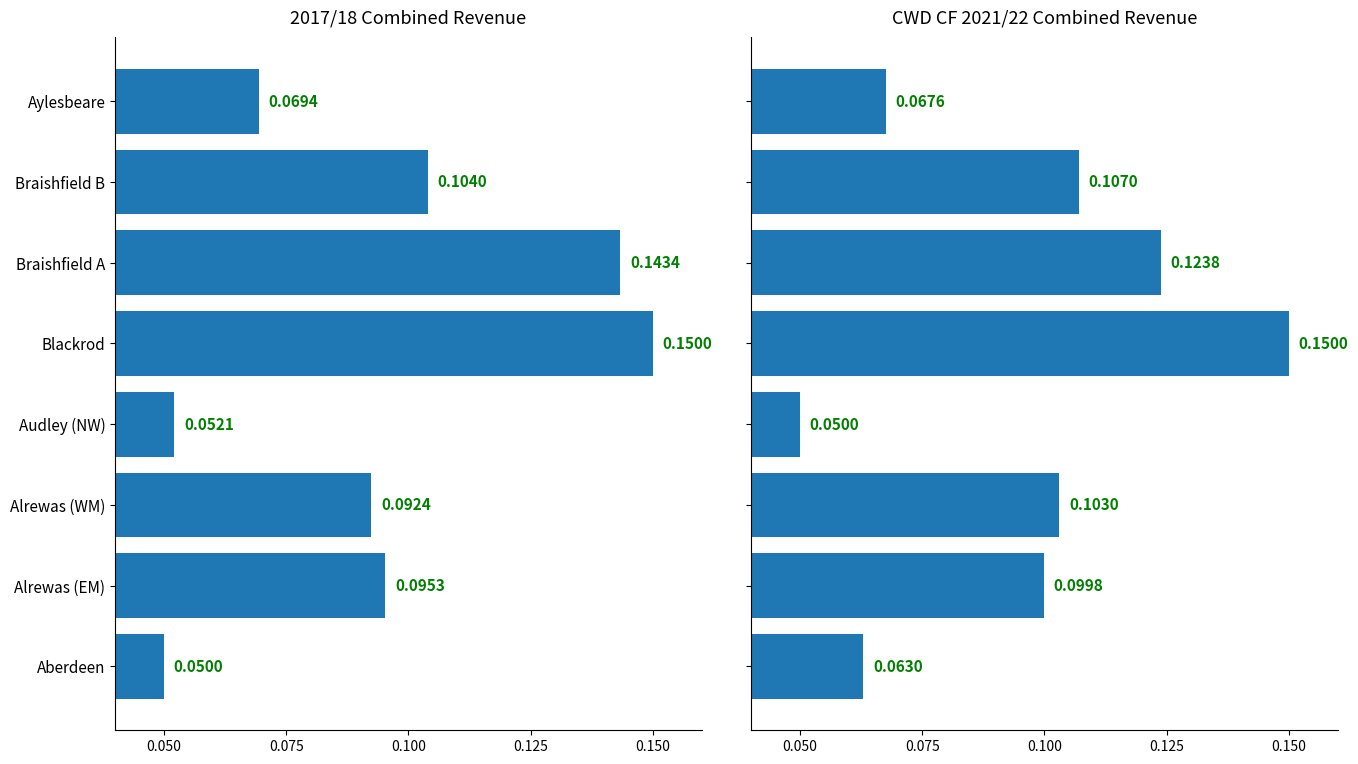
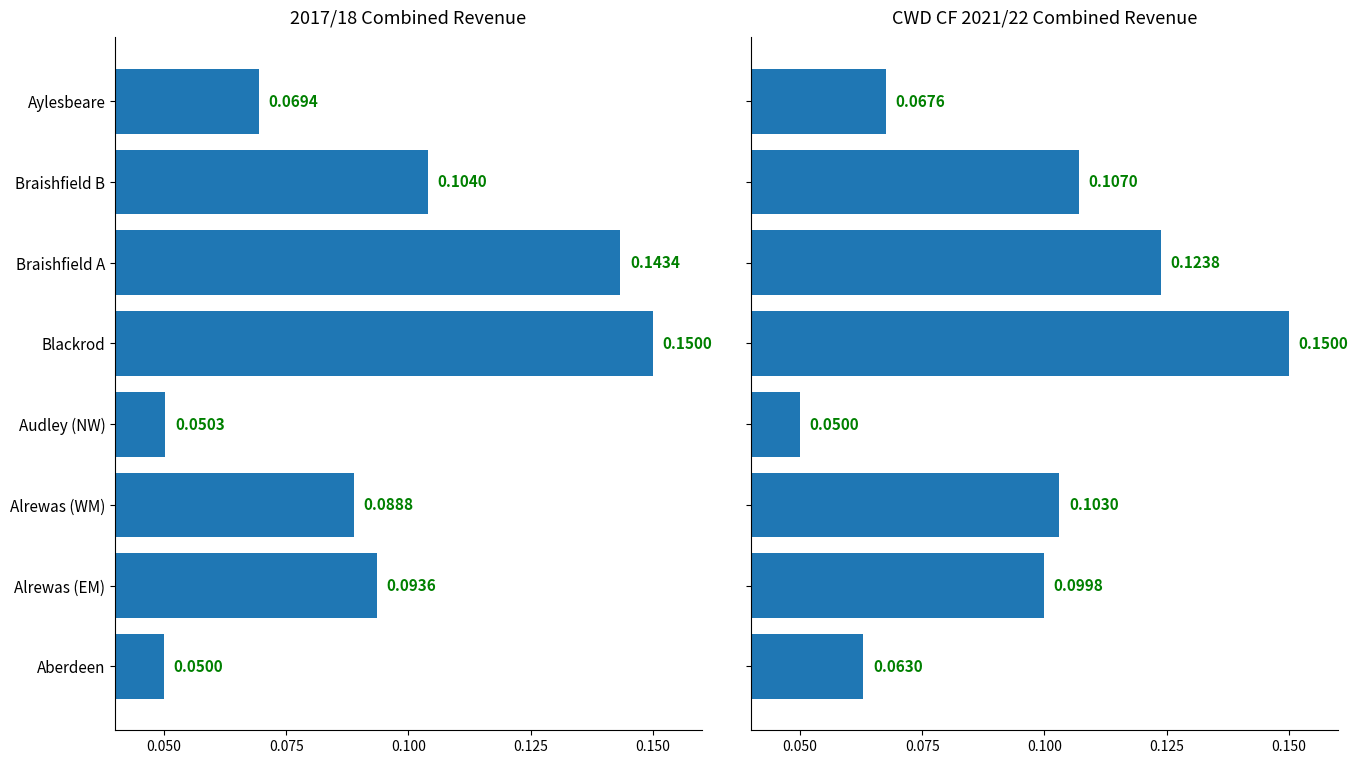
  {
    "2017/18 Combined Revenue": {
      "Aylesbeare": 0.0694,
      "Braishfield B": 0.1040,
      "Braishfield A": 0.1434,
      "Blackrod": 0.1500,
-     "Audley (NW)": 0.0521,
-     "Alrewas (WM)": 0.0924,
-     "Alrewas (EM)": 0.0953,
+     "Audley (NW)": 0.0503,
+     "Alrewas (WM)": 0.0888,
+     "Alrewas (EM)": 0.0936,
      "Aberdeen": 0.0500
    }
  }
